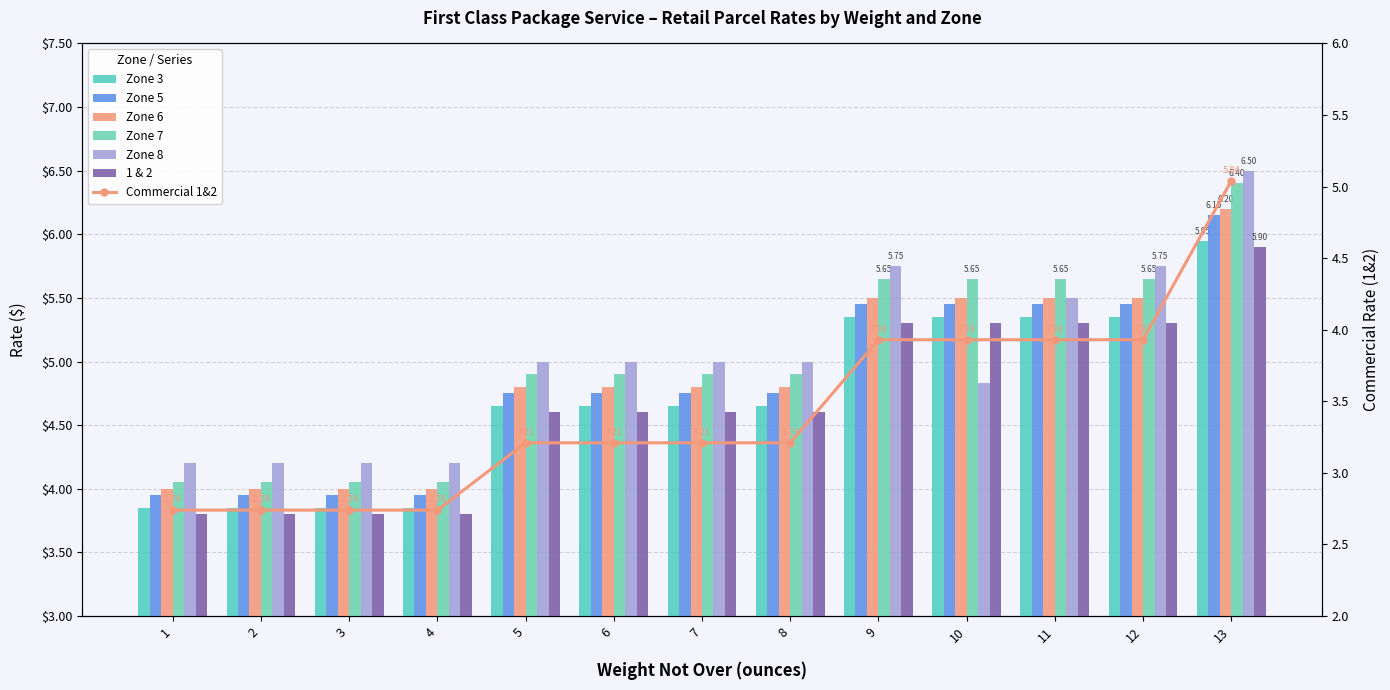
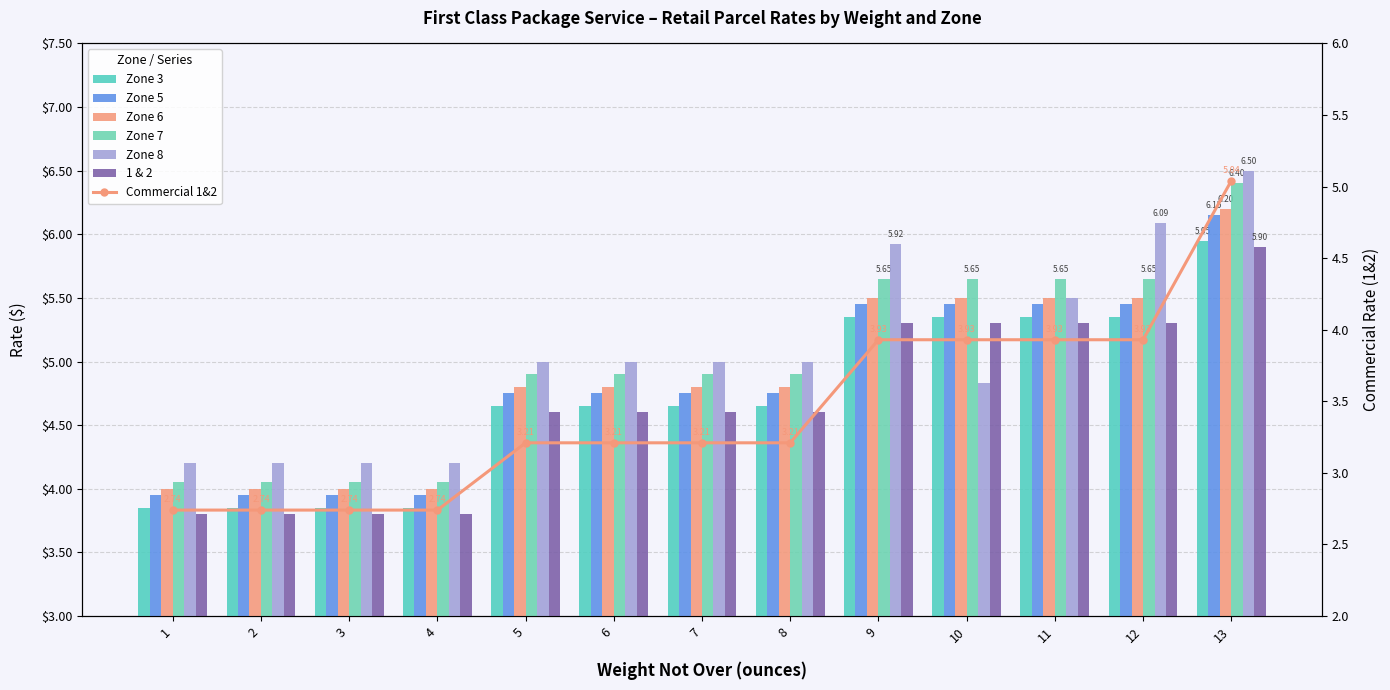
  {
    "Zone 5": {
      "13": 6.15
    },
    "Zone 8": {
-     "9": 5.75,
-     "12": 5.75,
+     "9": 5.92,
+     "12": 6.09,
      "13": 6.50
    },
    "1 & 2": {
      "13": 5.90
    }
  }
